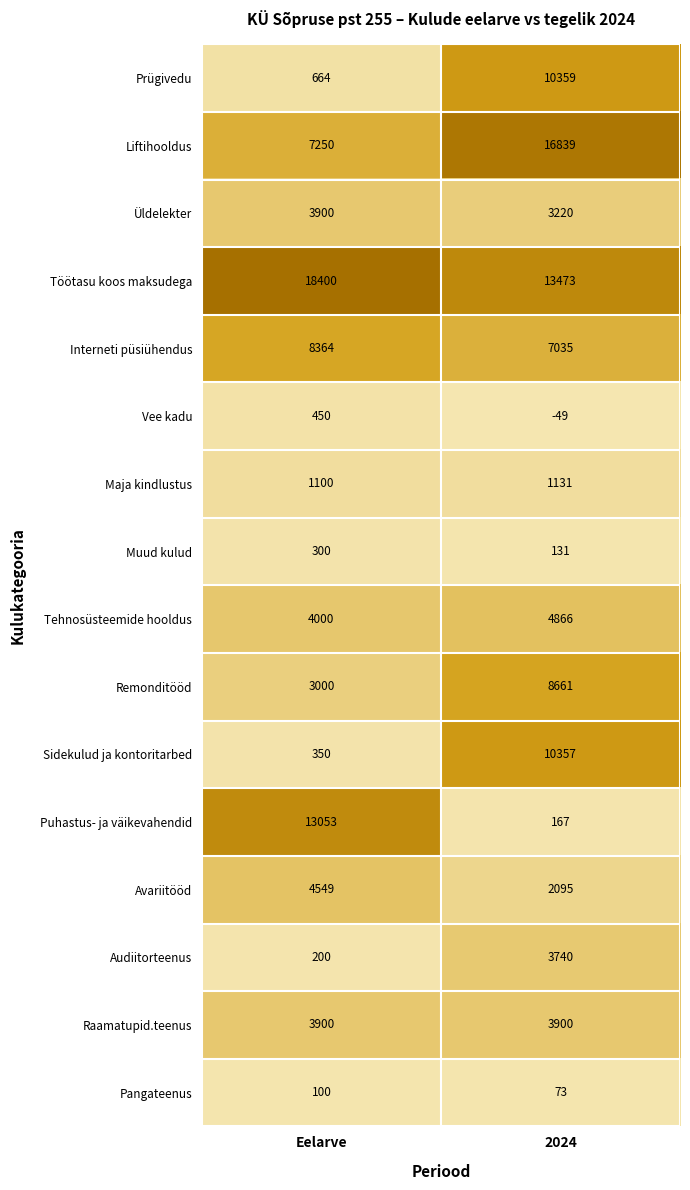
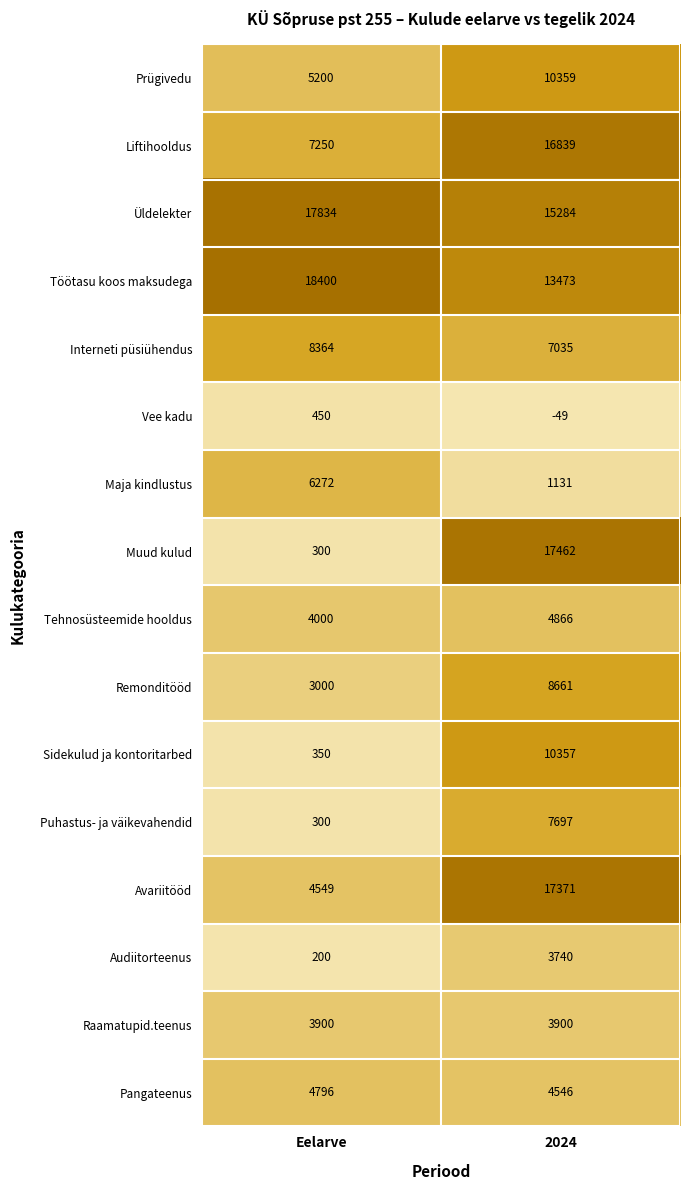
  {
    "Prügivedu": {
-     "Eelarve": 664,
+     "Eelarve": 5200,
      "2024": 10359
    },
    "Liftihooldus": {
      "Eelarve": 7250,
      "2024": 16839
    },
    "Üldelekter": {
-     "Eelarve": 3900,
-     "2024": 3220
+     "Eelarve": 17834,
+     "2024": 15284
    },
    "Töötasu koos maksudega": {
      "Eelarve": 18400,
      "2024": 13473
    },
    "Interneti püsiühendus": {
      "Eelarve": 8364,
      "2024": 7035
    },
    "Vee kadu": {
      "Eelarve": 450,
      "2024": -49
    },
    "Maja kindlustus": {
-     "Eelarve": 1100,
+     "Eelarve": 6272,
      "2024": 1131
    },
    "Muud kulud": {
      "Eelarve": 300,
-     "2024": 131
+     "2024": 17462
    },
    "Tehnosüsteemide hooldus": {
      "Eelarve": 4000,
      "2024": 4866
    },
    "Remonditööd": {
      "Eelarve": 3000,
      "2024": 8661
    },
    "Sidekulud ja kontoritarbed": {
      "Eelarve": 350,
      "2024": 10357
    },
    "Puhastus- ja väikevahendid": {
-     "Eelarve": 13053,
-     "2024": 167
+     "Eelarve": 300,
+     "2024": 7697
    },
    "Avariitööd": {
      "Eelarve": 4549,
-     "2024": 2095
+     "2024": 17371
    },
    "Audiitorteenus": {
      "Eelarve": 200,
      "2024": 3740
    },
    "Raamatupid.teenus": {
      "Eelarve": 3900,
      "2024": 3900
    },
    "Pangateenus": {
-     "Eelarve": 100,
-     "2024": 73
+     "Eelarve": 4796,
+     "2024": 4546
    }
  }
